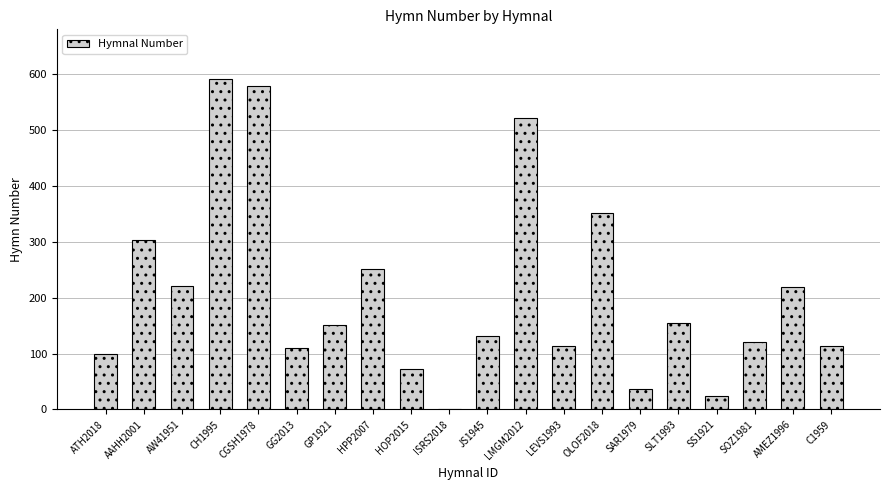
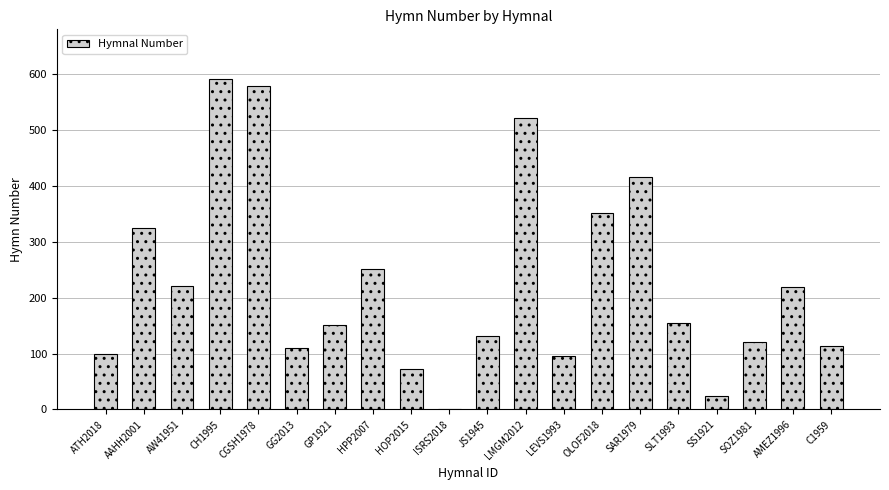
  {
    "ATH2018": 100,
-   "AAHH2001": 300,
+   "AAHH2001": 330,
    "AW41951": 220,
    "CH1995": 590,
    "CGSH1978": 580,
    "GG2013": 110,
    "GP1921": 150,
    "HPP2007": 250,
    "HOP2015": 70,
    "JS1945": 130,
    "LMGM2012": 520,
-   "LEVS1993": 110,
+   "LEVS1993": 100,
    "OLOF2018": 350,
-   "SAR1979": 40,
+   "SAR1979": 420,
    "SLT1993": 150,
    "SS1921": 20,
    "SOZ1981": 120,
    "AMEZ1996": 220,
    "C1959": 110
  }
